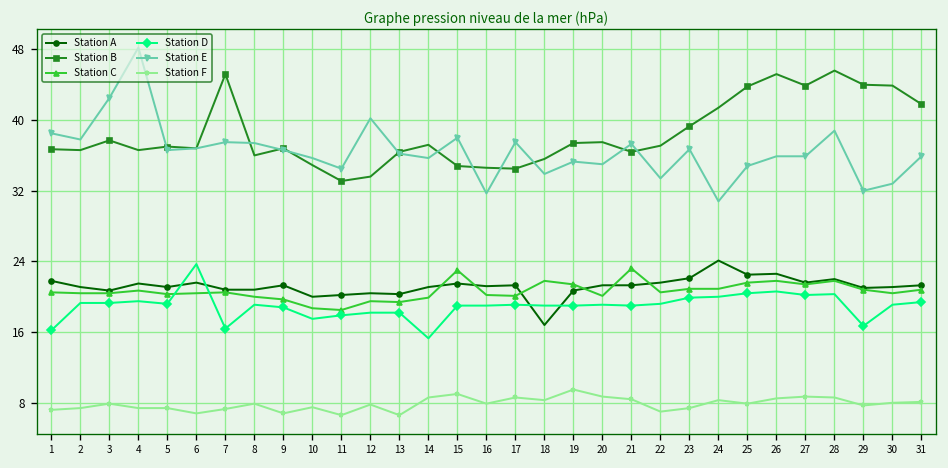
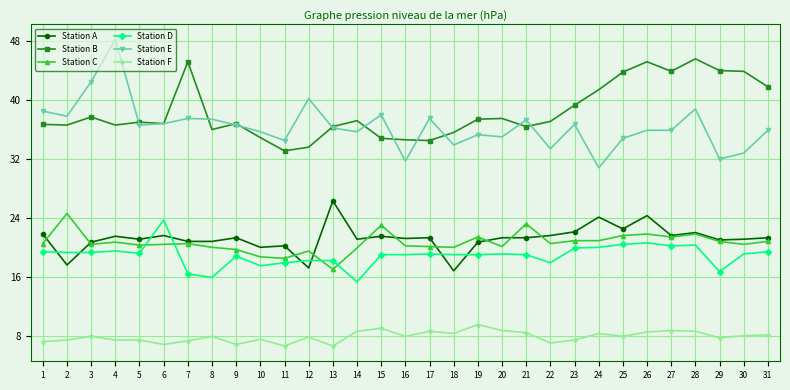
  {
    "Station A": {
      "1": 22,
-     "2": 21,
+     "2": 18,
      "4": 22,
      "5": 21,
      "6": 22,
      "8": 21,
      "9": 21,
      "10": 20,
      "11": 20,
-     "12": 20,
-     "13": 20,
+     "12": 17,
+     "13": 26,
      "14": 21,
      "15": 22,
      "16": 21,
      "17": 21,
      "18": 17,
      "19": 21,
      "20": 21,
      "21": 21,
      "22": 22,
      "23": 22,
      "24": 24,
      "25": 23,
-     "26": 23,
+     "26": 24,
      "30": 21,
      "31": 21
    },
    "Station B": {
      "1": 37,
      "2": 37,
      "3": 38,
      "4": 37,
      "5": 37,
      "7": 45,
      "8": 36,
      "10": 35,
      "11": 33,
      "12": 34,
      "14": 37,
      "15": 35,
      "16": 35,
      "17": 35,
      "18": 36,
      "19": 37,
      "20": 38,
      "21": 36,
      "22": 37,
      "23": 39,
      "24": 41,
      "25": 44,
      "26": 45,
      "27": 44,
      "28": 46,
      "29": 44,
      "30": 44,
      "31": 42
    },
    "Station C": {
      "1": 21,
-     "2": 20,
+     "2": 25,
      "4": 21,
      "5": 20,
      "6": 20,
      "8": 20,
      "9": 20,
      "10": 19,
      "11": 19,
      "12": 20,
-     "13": 19,
+     "13": 17,
      "14": 20,
      "15": 23,
      "16": 20,
      "17": 20,
-     "18": 22,
+     "18": 20,
      "19": 21,
      "20": 20,
      "21": 23,
      "22": 21,
      "23": 21,
      "24": 21,
      "25": 22,
      "26": 22,
      "30": 20,
      "31": 21
    },
    "Station D": {
-     "1": 16,
+     "1": 19,
      "2": 19,
      "3": 19,
      "4": 20,
      "5": 19,
      "6": 24,
      "7": 16,
-     "8": 19,
+     "8": 16,
      "9": 19,
      "10": 18,
      "11": 18,
      "12": 18,
      "13": 18,
      "14": 15,
      "15": 19,
      "16": 19,
      "17": 19,
      "18": 19,
      "19": 19,
      "20": 19,
      "21": 19,
-     "22": 19,
+     "22": 18,
      "23": 20,
      "24": 20,
      "25": 20,
      "26": 21,
      "27": 20,
      "28": 20,
      "29": 17,
      "30": 19,
      "31": 19
    }
  }
